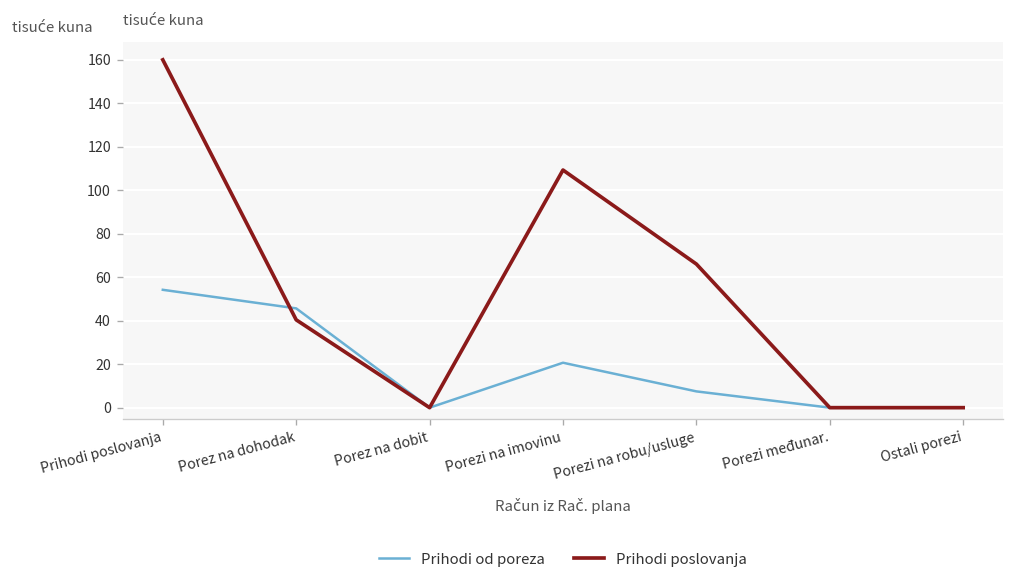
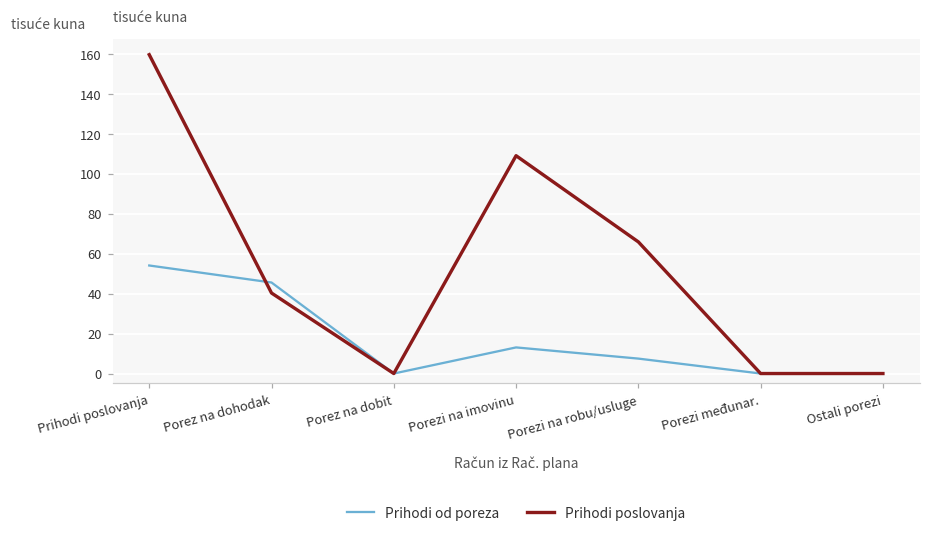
  {
    "Prihodi od poreza": {
      "Prihodi poslovanja": 54,
      "Porez na dohodak": 46,
-     "Porezi na imovinu": 21,
+     "Porezi na imovinu": 13,
      "Porezi na robu/usluge": 7
    },
    "Prihodi poslovanja": {
      "Prihodi poslovanja": 160,
      "Porez na dohodak": 40,
      "Porezi na imovinu": 109,
      "Porezi na robu/usluge": 66
    }
  }
